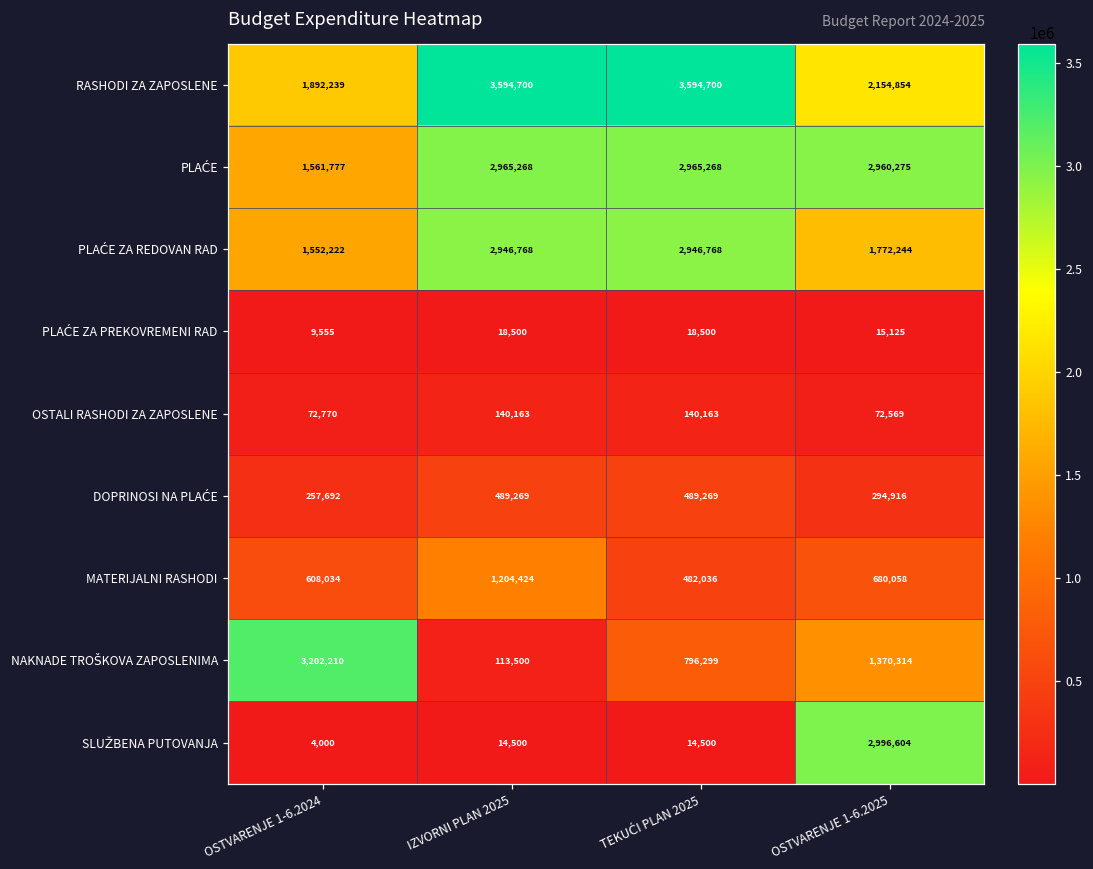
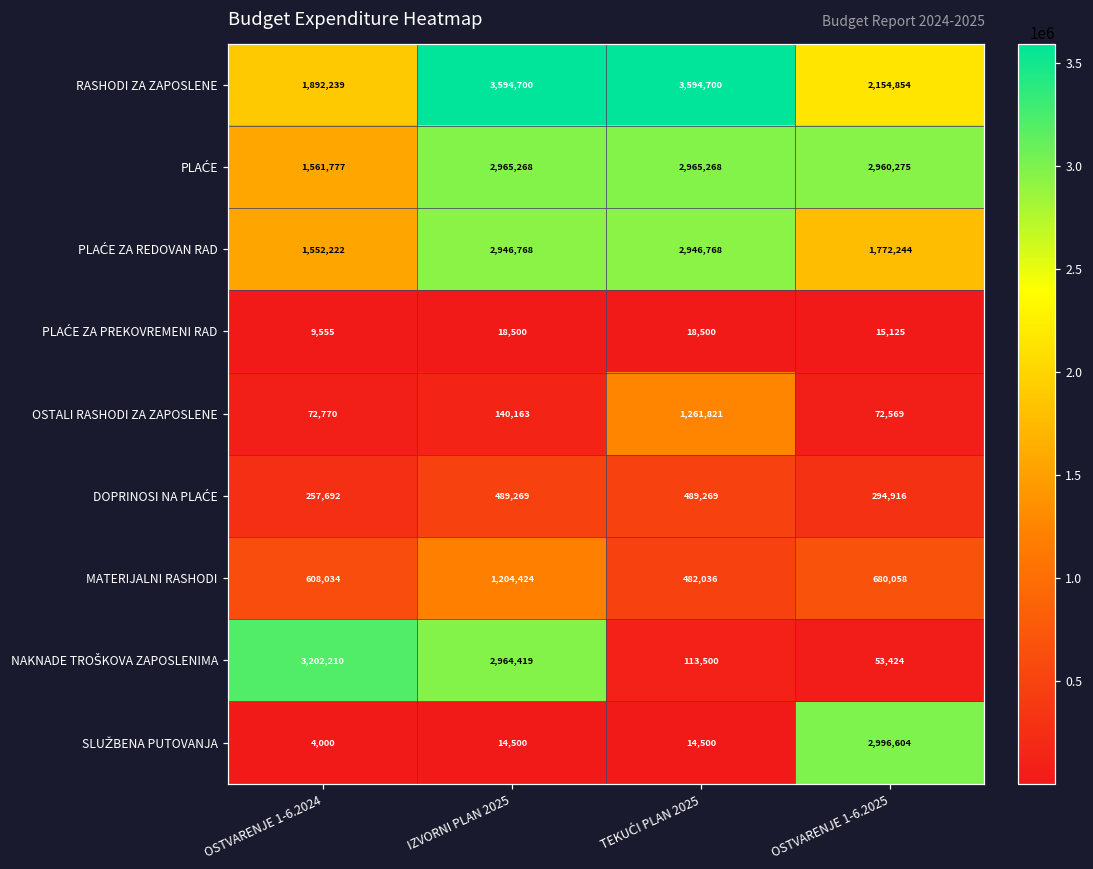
  {
    "RASHODI ZA ZAPOSLENE": {
      "OSTVARENJE 1-6.2024": "1,892,239",
      "IZVORNI PLAN 2025": "3,594,700",
      "TEKUĆI PLAN 2025": "3,594,700",
      "OSTVARENJE 1-6.2025": "2,154,854"
    },
    "PLAĆE": {
      "OSTVARENJE 1-6.2024": "1,561,777",
      "IZVORNI PLAN 2025": "2,965,268",
      "TEKUĆI PLAN 2025": "2,965,268",
      "OSTVARENJE 1-6.2025": "2,960,275"
    },
    "PLAĆE ZA REDOVAN RAD": {
      "OSTVARENJE 1-6.2024": "1,552,222",
      "IZVORNI PLAN 2025": "2,946,768",
      "TEKUĆI PLAN 2025": "2,946,768",
      "OSTVARENJE 1-6.2025": "1,772,244"
    },
    "PLAĆE ZA PREKOVREMENI RAD": {
      "OSTVARENJE 1-6.2024": "9,555",
      "IZVORNI PLAN 2025": "18,500",
      "TEKUĆI PLAN 2025": "18,500",
      "OSTVARENJE 1-6.2025": "15,125"
    },
    "OSTALI RASHODI ZA ZAPOSLENE": {
      "OSTVARENJE 1-6.2024": "72,770",
      "IZVORNI PLAN 2025": "140,163",
-     "TEKUĆI PLAN 2025": "140,163",
+     "TEKUĆI PLAN 2025": "1,261,821",
      "OSTVARENJE 1-6.2025": "72,569"
    },
    "DOPRINOSI NA PLAĆE": {
      "OSTVARENJE 1-6.2024": "257,692",
      "IZVORNI PLAN 2025": "489,269",
      "TEKUĆI PLAN 2025": "489,269",
      "OSTVARENJE 1-6.2025": "294,916"
    },
    "MATERIJALNI RASHODI": {
      "OSTVARENJE 1-6.2024": "608,034",
      "IZVORNI PLAN 2025": "1,204,424",
      "TEKUĆI PLAN 2025": "482,036",
      "OSTVARENJE 1-6.2025": "680,058"
    },
    "NAKNADE TROŠKOVA ZAPOSLENIMA": {
      "OSTVARENJE 1-6.2024": "3,202,210",
-     "IZVORNI PLAN 2025": "113,500",
-     "TEKUĆI PLAN 2025": "796,299",
-     "OSTVARENJE 1-6.2025": "1,370,314"
+     "IZVORNI PLAN 2025": "2,964,419",
+     "TEKUĆI PLAN 2025": "113,500",
+     "OSTVARENJE 1-6.2025": "53,424"
    },
    "SLUŽBENA PUTOVANJA": {
      "OSTVARENJE 1-6.2024": "4,000",
      "IZVORNI PLAN 2025": "14,500",
      "TEKUĆI PLAN 2025": "14,500",
      "OSTVARENJE 1-6.2025": "2,996,604"
    }
  }
